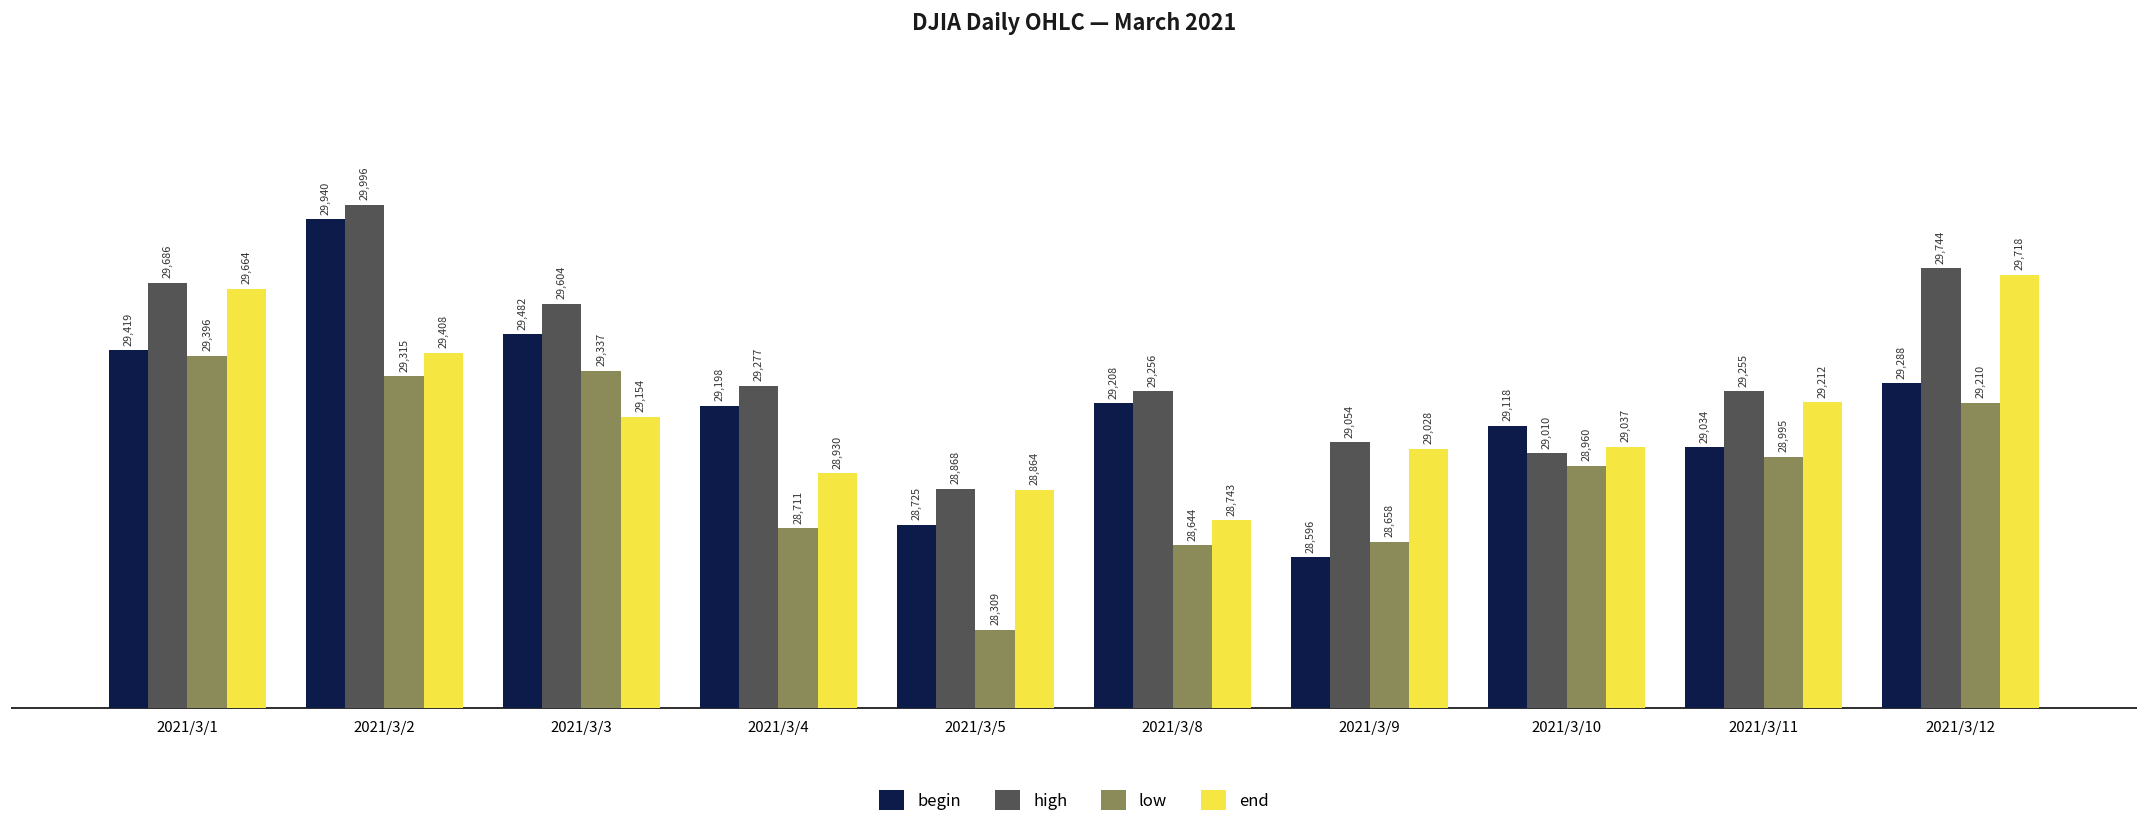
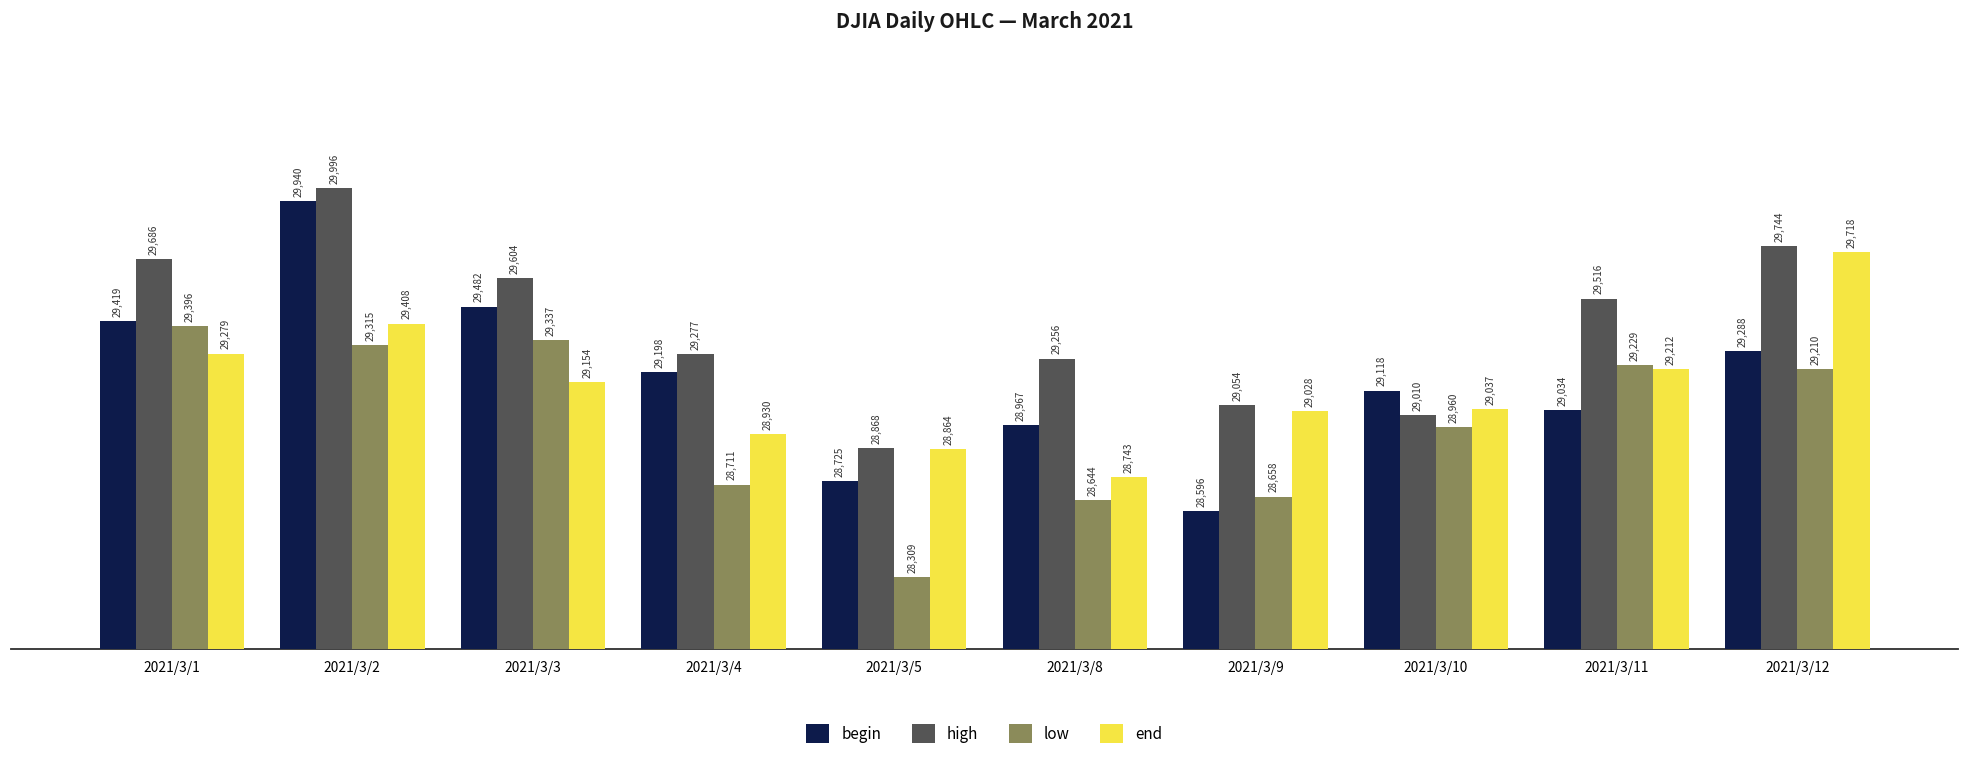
  {
    "begin": {
      "2021/3/1": "29,419",
      "2021/3/2": "29,940",
      "2021/3/3": "29,482",
      "2021/3/4": "29,198",
      "2021/3/5": "28,725",
-     "2021/3/8": "29,208",
+     "2021/3/8": "28,967",
      "2021/3/9": "28,596",
      "2021/3/10": "29,118",
      "2021/3/11": "29,034",
      "2021/3/12": "29,288"
    },
    "high": {
      "2021/3/1": "29,686",
      "2021/3/2": "29,996",
      "2021/3/3": "29,604",
      "2021/3/4": "29,277",
      "2021/3/5": "28,868",
      "2021/3/8": "29,256",
      "2021/3/9": "29,054",
      "2021/3/10": "29,010",
-     "2021/3/11": "29,255",
+     "2021/3/11": "29,516",
      "2021/3/12": "29,744"
    },
    "low": {
      "2021/3/1": "29,396",
      "2021/3/2": "29,315",
      "2021/3/3": "29,337",
      "2021/3/4": "28,711",
      "2021/3/5": "28,309",
      "2021/3/8": "28,644",
      "2021/3/9": "28,658",
      "2021/3/10": "28,960",
-     "2021/3/11": "28,995",
+     "2021/3/11": "29,229",
      "2021/3/12": "29,210"
    },
    "end": {
-     "2021/3/1": "29,664",
+     "2021/3/1": "29,279",
      "2021/3/2": "29,408",
      "2021/3/3": "29,154",
      "2021/3/4": "28,930",
      "2021/3/5": "28,864",
      "2021/3/8": "28,743",
      "2021/3/9": "29,028",
      "2021/3/10": "29,037",
      "2021/3/11": "29,212",
      "2021/3/12": "29,718"
    }
  }
